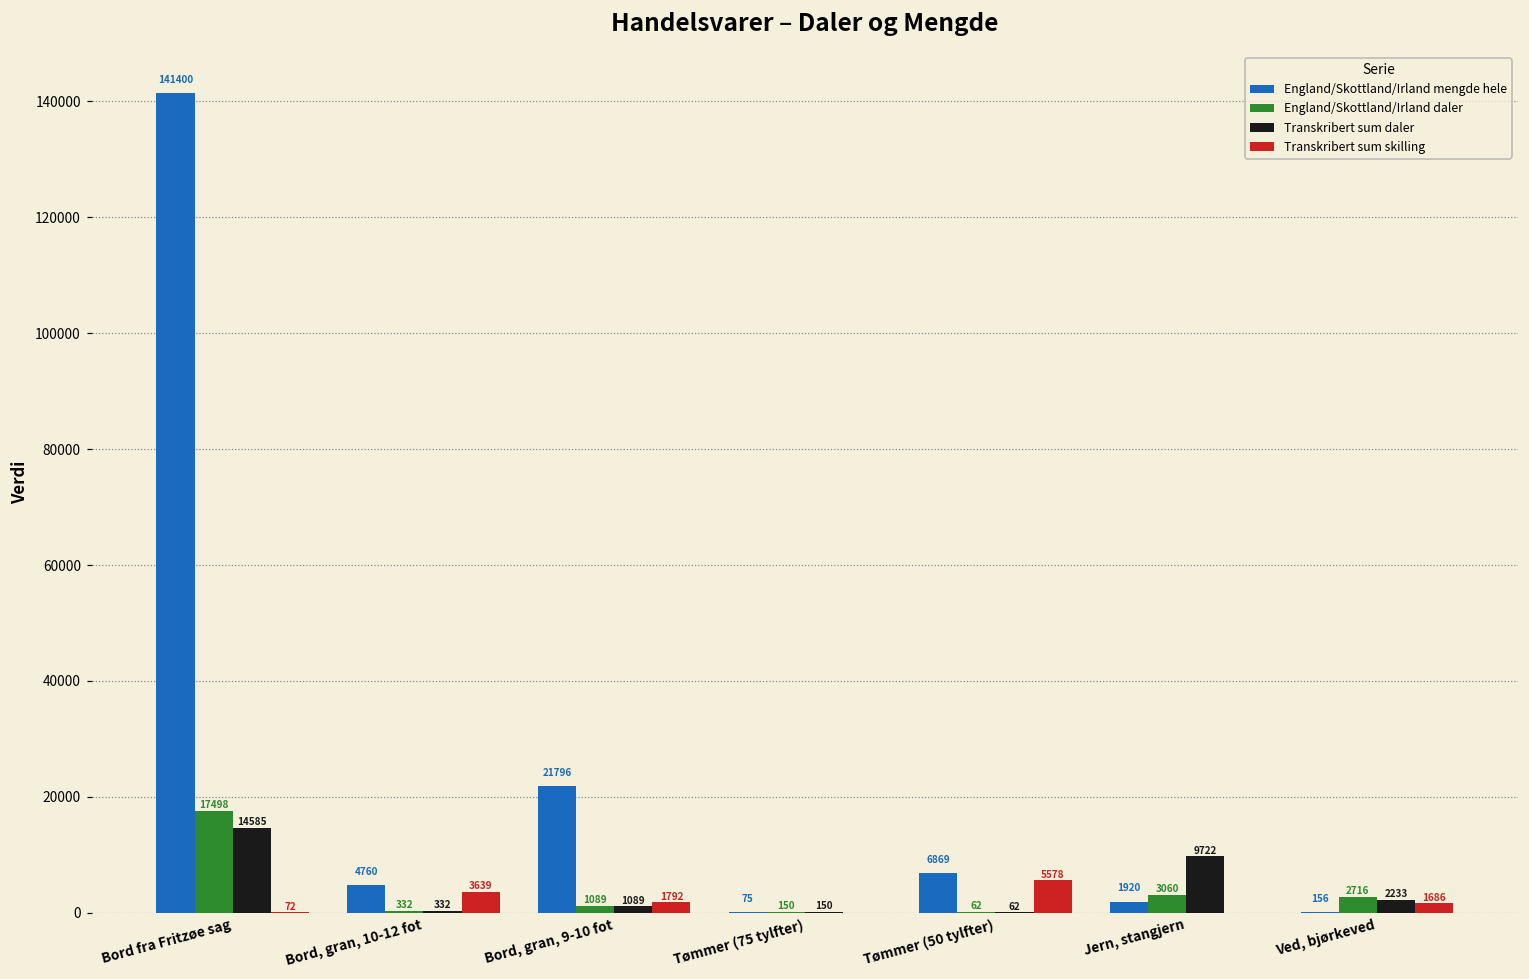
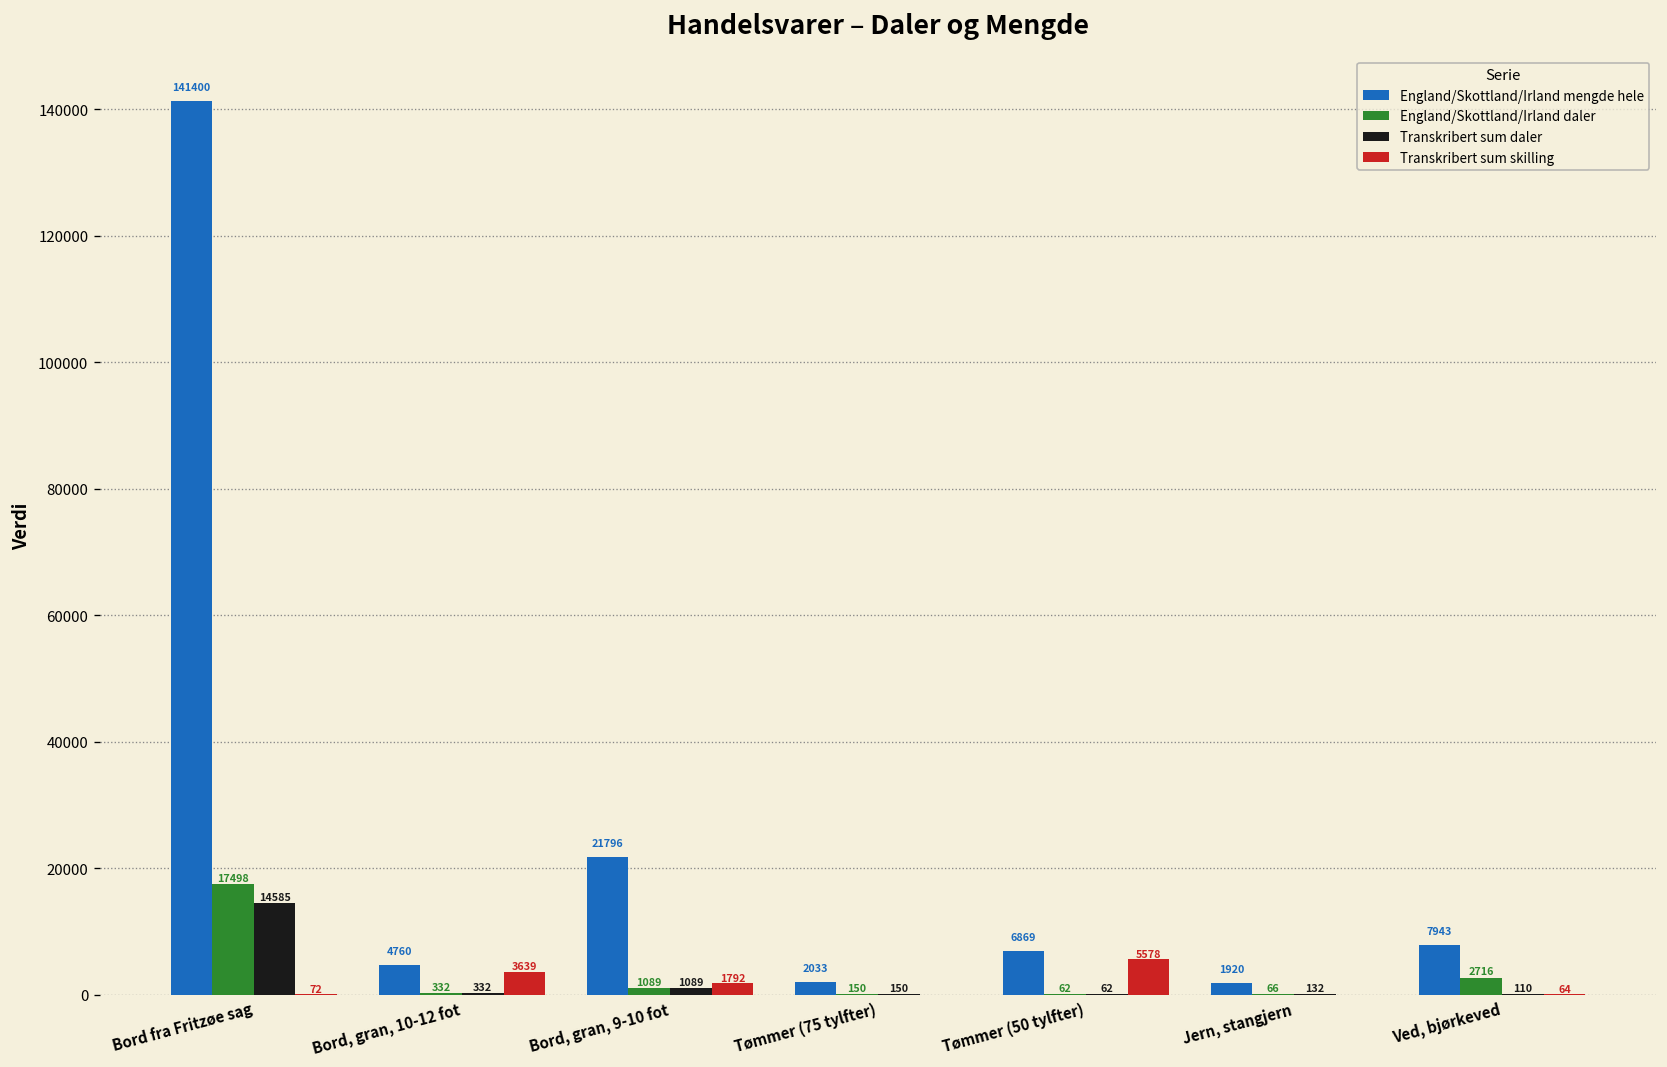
  {
    "England/Skottland/Irland mengde hele": {
      "Bord fra Fritzøe sag": 141400,
      "Bord, gran, 10-12 fot": 4760,
      "Bord, gran, 9-10 fot": 21796,
-     "Tømmer (75 tylfter)": 75,
+     "Tømmer (75 tylfter)": 2033,
      "Tømmer (50 tylfter)": 6869,
      "Jern, stangjern": 1920,
-     "Ved, bjørkeved": 156
+     "Ved, bjørkeved": 7943
    },
    "England/Skottland/Irland daler": {
      "Bord fra Fritzøe sag": 17498,
      "Bord, gran, 10-12 fot": 332,
      "Bord, gran, 9-10 fot": 1089,
      "Tømmer (75 tylfter)": 150,
      "Tømmer (50 tylfter)": 62,
-     "Jern, stangjern": 3060,
+     "Jern, stangjern": 66,
      "Ved, bjørkeved": 2716
    },
    "Transkribert sum daler": {
      "Bord fra Fritzøe sag": 14585,
      "Bord, gran, 10-12 fot": 332,
      "Bord, gran, 9-10 fot": 1089,
      "Tømmer (75 tylfter)": 150,
      "Tømmer (50 tylfter)": 62,
-     "Jern, stangjern": 9722,
-     "Ved, bjørkeved": 2233
+     "Jern, stangjern": 132,
+     "Ved, bjørkeved": 110
    },
    "Transkribert sum skilling": {
      "Bord fra Fritzøe sag": 72,
      "Bord, gran, 10-12 fot": 3639,
      "Bord, gran, 9-10 fot": 1792,
      "Tømmer (50 tylfter)": 5578,
-     "Ved, bjørkeved": 1686
+     "Ved, bjørkeved": 64
    }
  }
